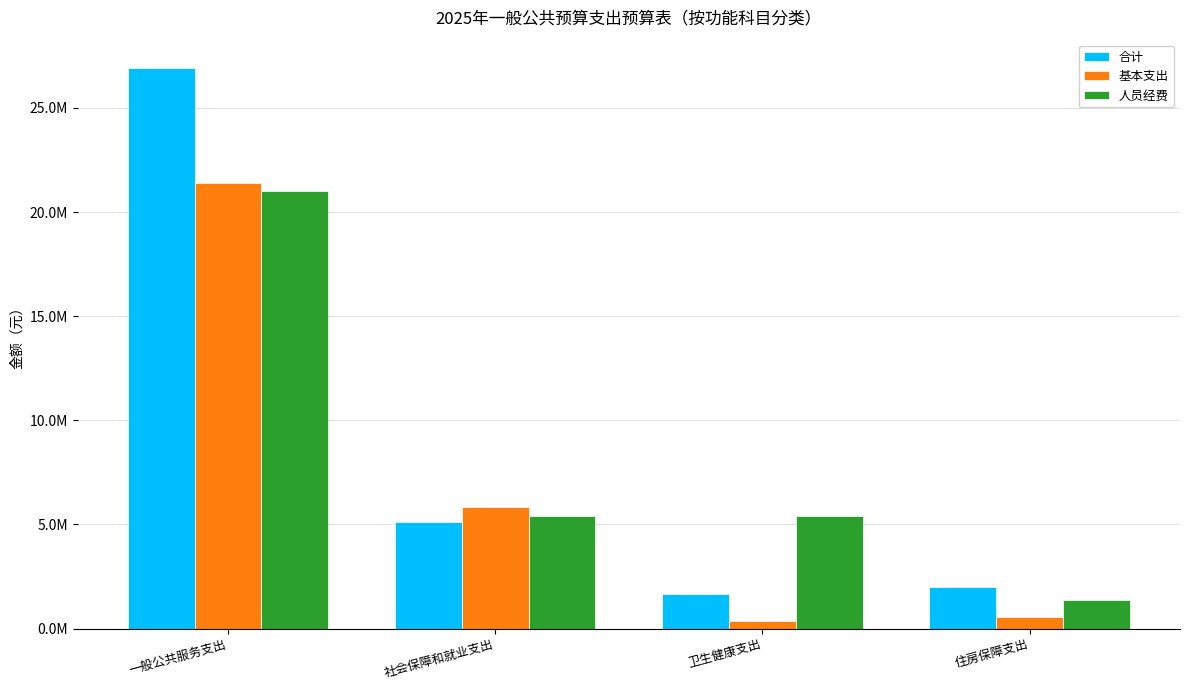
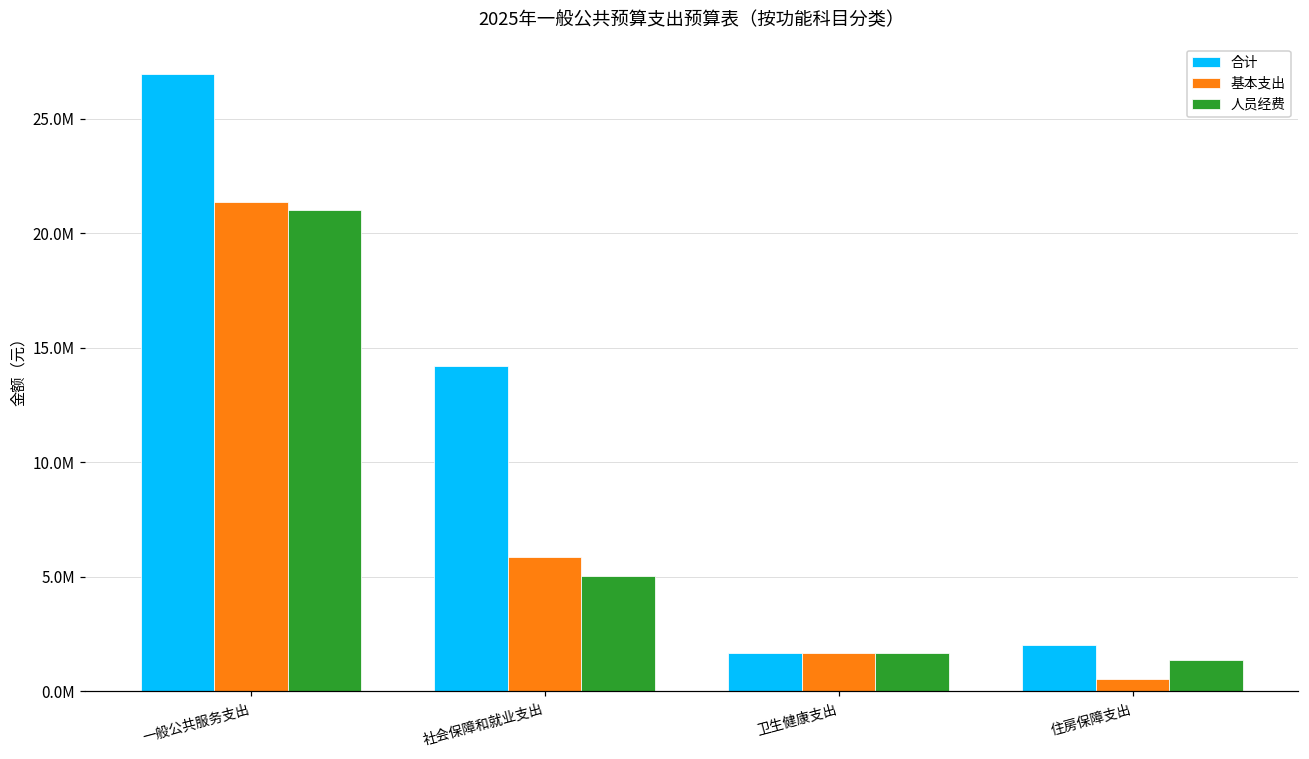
  {
    "合计": {
      "一般公共服务支出": 26900000,
-     "社会保障和就业支出": 5100000,
+     "社会保障和就业支出": 14200000,
      "卫生健康支出": 1700000,
      "住房保障支出": 2000000
    },
    "基本支出": {
      "一般公共服务支出": 21400000,
      "社会保障和就业支出": 5900000,
-     "卫生健康支出": 400000,
+     "卫生健康支出": 1700000,
      "住房保障支出": 500000
    },
    "人员经费": {
      "一般公共服务支出": 21000000,
-     "社会保障和就业支出": 5400000,
-     "卫生健康支出": 5400000,
+     "社会保障和就业支出": 5000000,
+     "卫生健康支出": 1700000,
      "住房保障支出": 1400000
    }
  }
